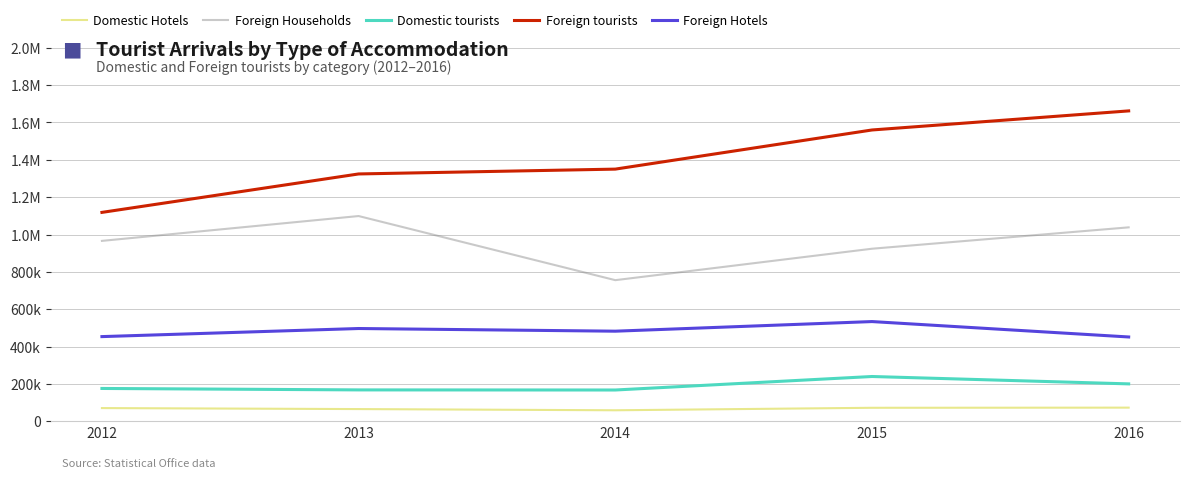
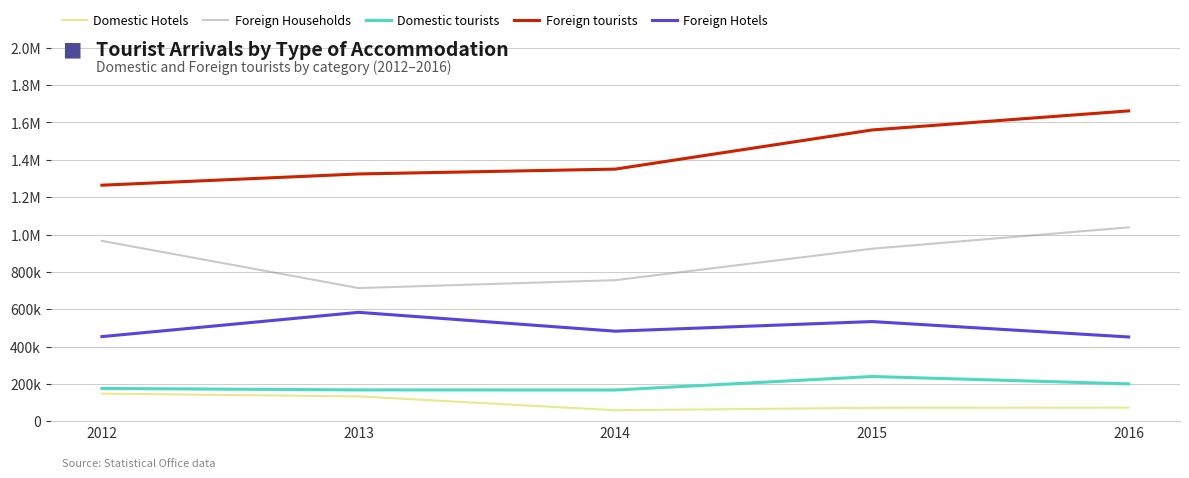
  {
    "Domestic Hotels": {
-     "2012": 70000,
-     "2013": 60000,
+     "2012": 150000,
+     "2013": 130000,
      "2014": 60000,
      "2015": 70000,
      "2016": 70000
    },
    "Foreign Households": {
      "2012": 970000,
-     "2013": 1100000,
+     "2013": 710000,
      "2014": 760000,
      "2015": 920000,
      "2016": 1040000
    },
    "Domestic tourists": {
      "2012": 180000,
      "2013": 170000,
      "2014": 170000,
      "2015": 240000,
      "2016": 200000
    },
    "Foreign tourists": {
-     "2012": 1120000,
+     "2012": 1260000,
      "2013": 1320000,
      "2014": 1350000,
      "2015": 1560000,
      "2016": 1660000
    },
    "Foreign Hotels": {
      "2012": 450000,
-     "2013": 500000,
+     "2013": 580000,
      "2014": 480000,
      "2015": 530000,
      "2016": 450000
    }
  }
